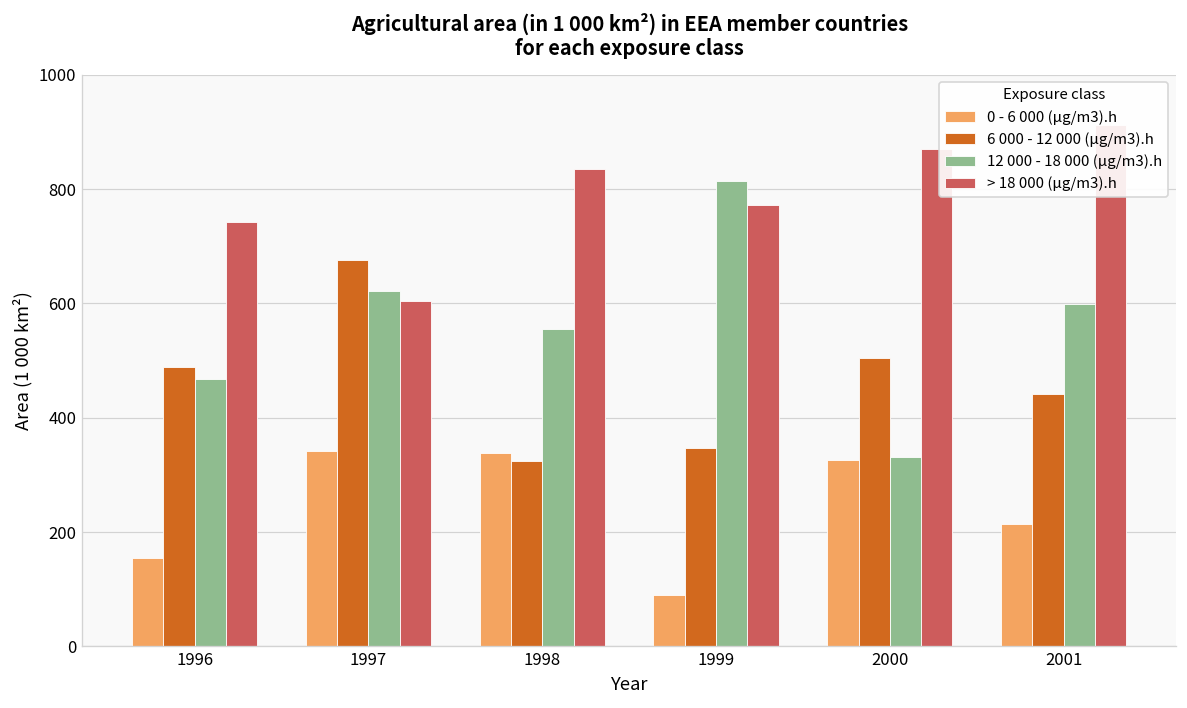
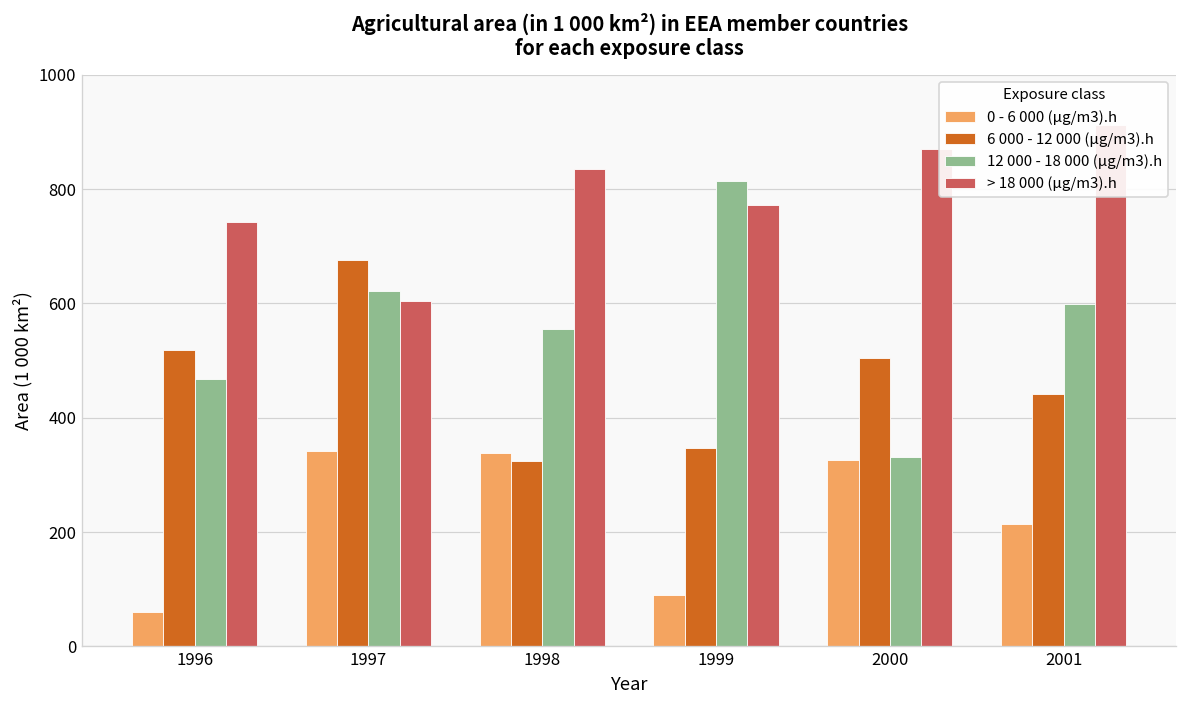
  {
    "0 - 6 000 (μg/m3).h": {
-     "1996": 150,
+     "1996": 60,
      "1997": 340,
      "1998": 340,
      "1999": 90,
      "2000": 330,
      "2001": 210
    },
    "6 000 - 12 000 (μg/m3).h": {
-     "1996": 490,
+     "1996": 520,
      "1997": 680,
      "1998": 320,
      "1999": 350,
      "2000": 500,
      "2001": 440
    },
    "12 000 - 18 000 (μg/m3).h": {
      "1996": 470,
      "1997": 620,
      "1998": 560,
      "1999": 810,
      "2000": 330,
      "2001": 600
    },
    "> 18 000 (μg/m3).h": {
      "1996": 740,
      "1997": 600,
      "1998": 840,
      "1999": 770,
      "2000": 870
    }
  }
